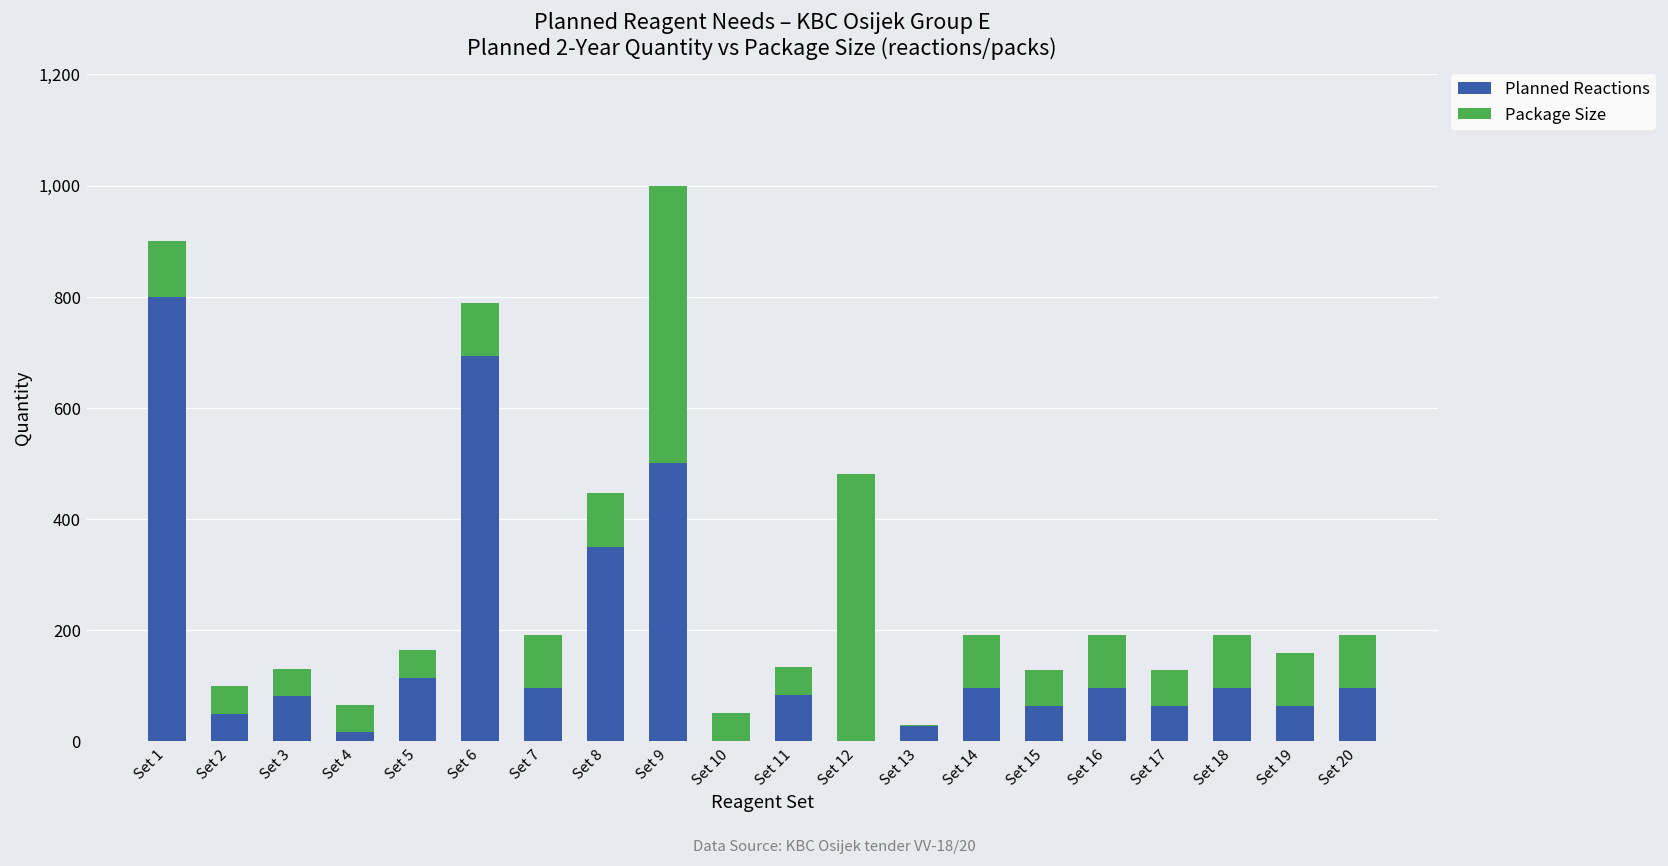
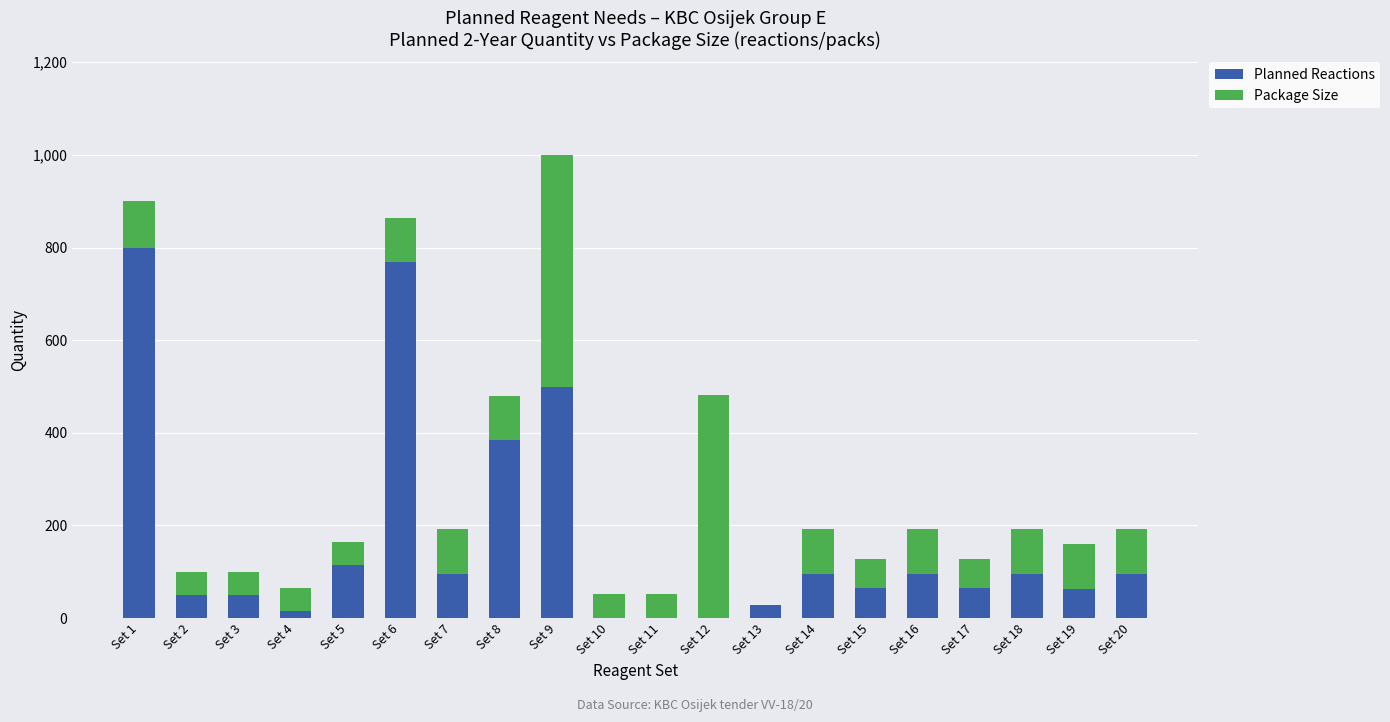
  {
    "Planned Reactions": {
      "Set 1": 800,
      "Set 2": 50,
-     "Set 3": 80,
+     "Set 3": 50,
      "Set 4": 20,
      "Set 5": 110,
-     "Set 6": 690,
+     "Set 6": 770,
      "Set 7": 100,
-     "Set 8": 350,
+     "Set 8": 380,
      "Set 9": 500,
-     "Set 11": 80,
+     "Set 11": 0,
      "Set 13": 30,
      "Set 14": 100,
      "Set 15": 60,
      "Set 16": 100,
      "Set 17": 60,
      "Set 18": 100,
      "Set 19": 60,
      "Set 20": 100
    },
    "Package Size": {
      "Set 1": 100,
      "Set 2": 50,
      "Set 3": 50,
      "Set 4": 50,
      "Set 5": 50,
      "Set 6": 100,
      "Set 7": 100,
      "Set 8": 100,
      "Set 9": 500,
      "Set 10": 50,
      "Set 11": 50,
      "Set 12": 480,
      "Set 14": 100,
      "Set 15": 60,
      "Set 16": 100,
      "Set 17": 60,
      "Set 18": 100,
      "Set 19": 100,
      "Set 20": 100
    }
  }
